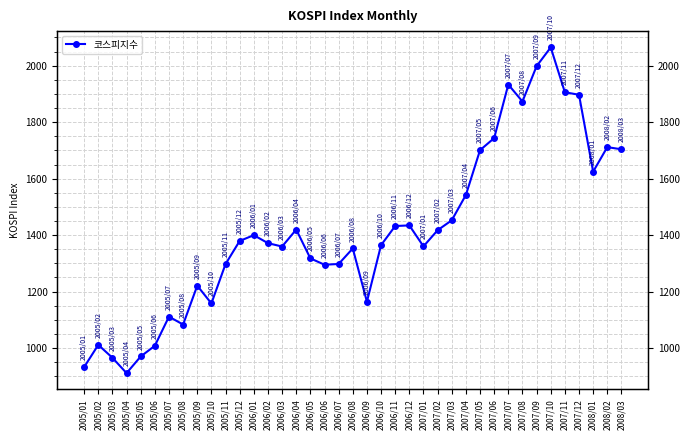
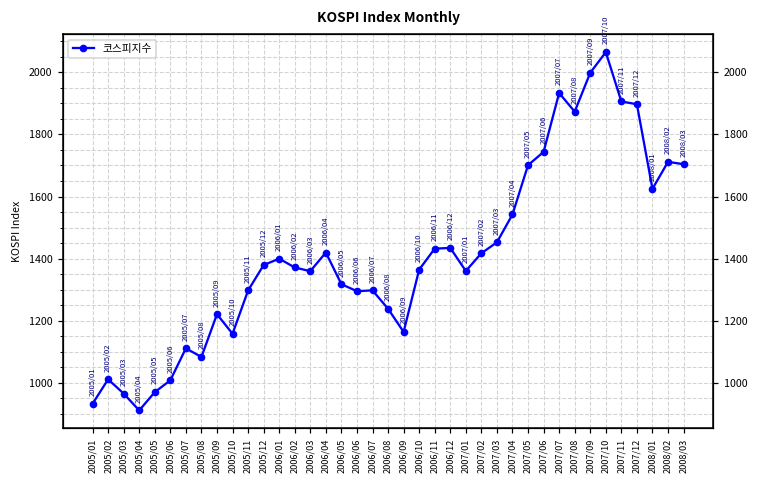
  {
-   "2006/08": 1350
+   "2006/08": 1240
  }
